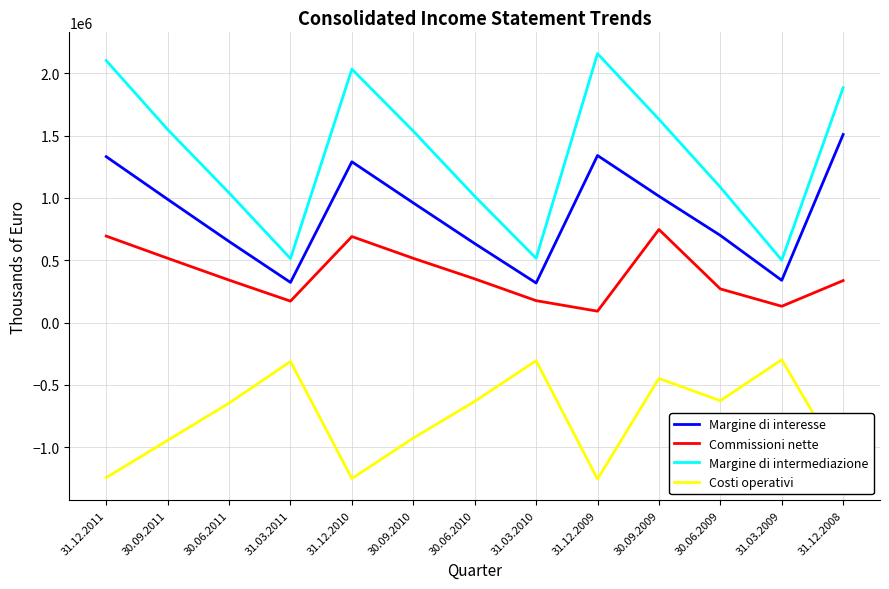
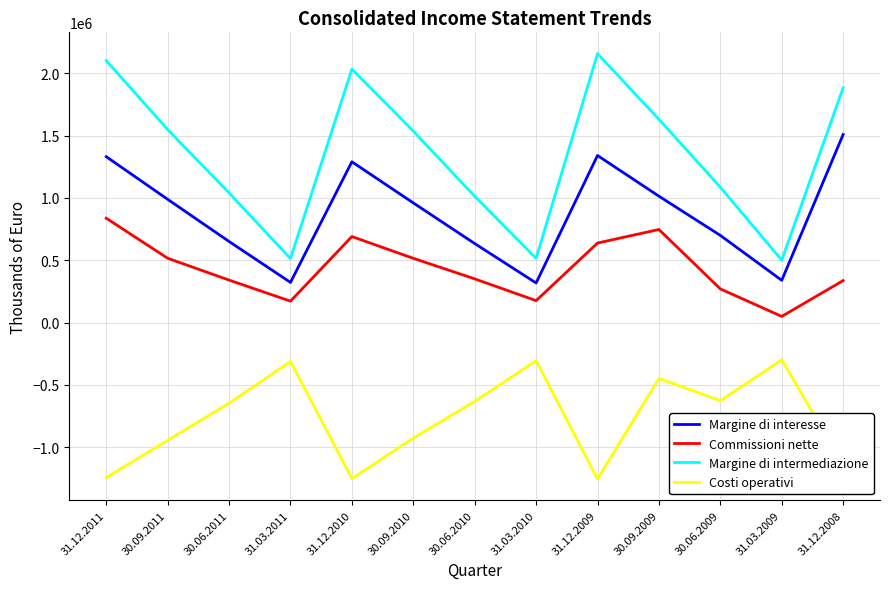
  {
    "Margine di interesse": {
      "31.12.2011": 1330000,
      "30.09.2011": 990000,
      "30.06.2011": 650000,
      "31.03.2011": 320000,
      "31.12.2010": 1290000,
      "30.09.2010": 960000,
      "30.06.2010": 630000,
      "31.03.2010": 320000,
      "31.12.2009": 1340000,
      "30.09.2009": 1010000,
      "30.06.2009": 700000,
      "31.03.2009": 340000,
      "31.12.2008": 1510000
    },
    "Commissioni nette": {
-     "31.12.2011": 690000,
+     "31.12.2011": 840000,
      "30.09.2011": 520000,
      "30.06.2011": 340000,
      "31.03.2011": 170000,
      "31.12.2010": 690000,
      "30.09.2010": 520000,
      "30.06.2010": 350000,
      "31.03.2010": 180000,
-     "31.12.2009": 90000,
+     "31.12.2009": 640000,
      "30.09.2009": 750000,
      "30.06.2009": 270000,
-     "31.03.2009": 130000,
+     "31.03.2009": 50000,
      "31.12.2008": 340000
    },
    "Margine di intermediazione": {
      "31.12.2011": 2100000,
      "30.09.2011": 1550000,
      "30.06.2011": 1040000,
      "31.03.2011": 510000,
      "31.12.2010": 2030000,
      "30.09.2010": 1540000,
      "30.06.2010": 1010000,
      "31.03.2010": 520000,
      "31.12.2009": 2160000,
      "30.09.2009": 1630000,
      "30.06.2009": 1090000,
      "31.03.2009": 500000,
      "31.12.2008": 1880000
    },
    "Costi operativi": {
      "31.12.2011": -1240000,
      "30.09.2011": -940000,
      "30.06.2011": -650000,
      "31.03.2011": -310000,
      "31.12.2010": -1250000,
      "30.09.2010": -930000,
      "30.06.2010": -630000,
      "31.03.2010": -310000,
      "31.12.2009": -1250000,
      "30.09.2009": -450000,
      "30.06.2009": -630000,
      "31.03.2009": -300000
    }
  }
